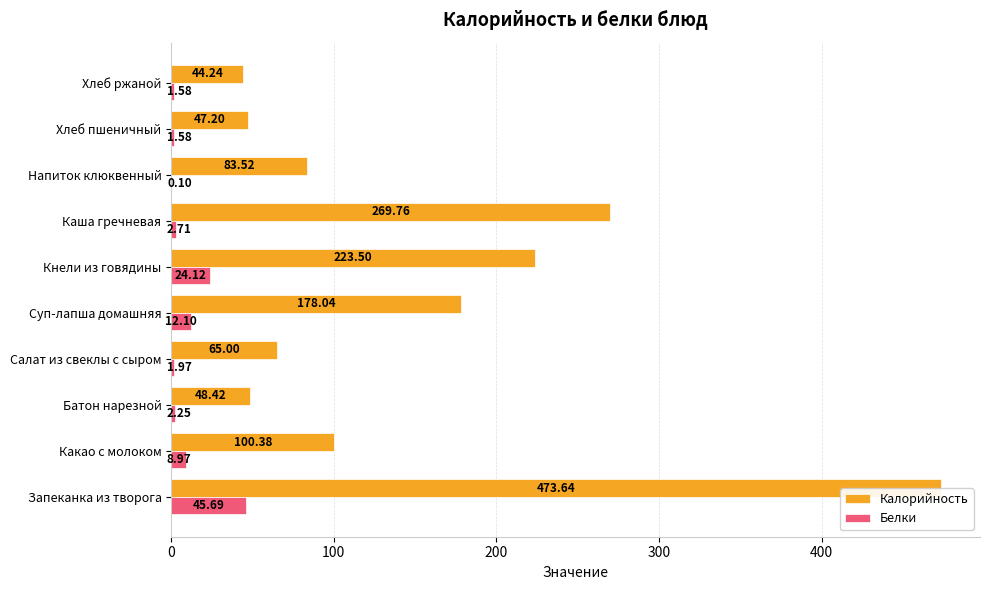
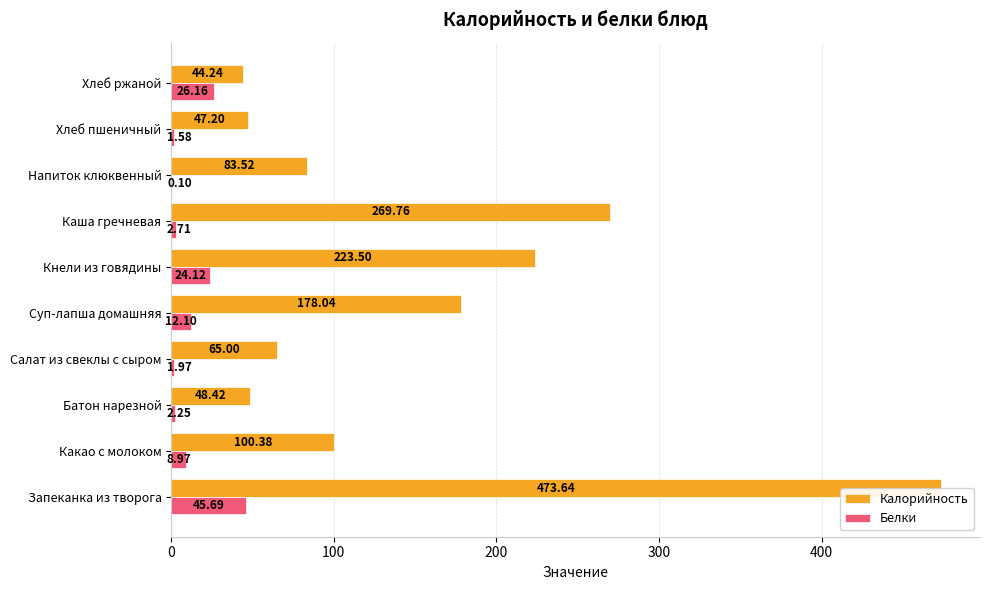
  {
    "Калорийность": {
      "Хлеб ржаной": 44.24,
      "Хлеб пшеничный": 47.20,
      "Напиток клюквенный": 83.52,
      "Каша гречневая": 269.76,
      "Кнели из говядины": 223.50,
      "Суп-лапша домашняя": 178.04,
      "Салат из свеклы с сыром": 65.00,
      "Батон нарезной": 48.42,
      "Какао с молоком": 100.38,
      "Запеканка из творога": 473.64
    },
    "Белки": {
-     "Хлеб ржаной": 1.58,
+     "Хлеб ржаной": 26.16,
      "Хлеб пшеничный": 1.58,
      "Напиток клюквенный": 0.10,
      "Каша гречневая": 2.71,
      "Кнели из говядины": 24.12,
      "Суп-лапша домашняя": 12.10,
      "Салат из свеклы с сыром": 1.97,
      "Батон нарезной": 2.25,
      "Какао с молоком": 8.97,
      "Запеканка из творога": 45.69
    }
  }
